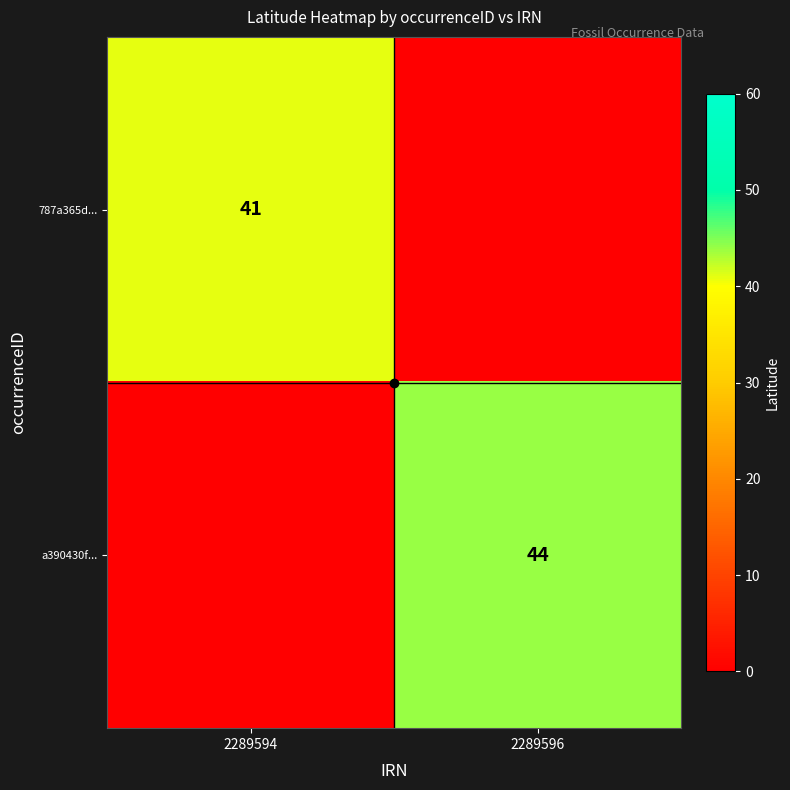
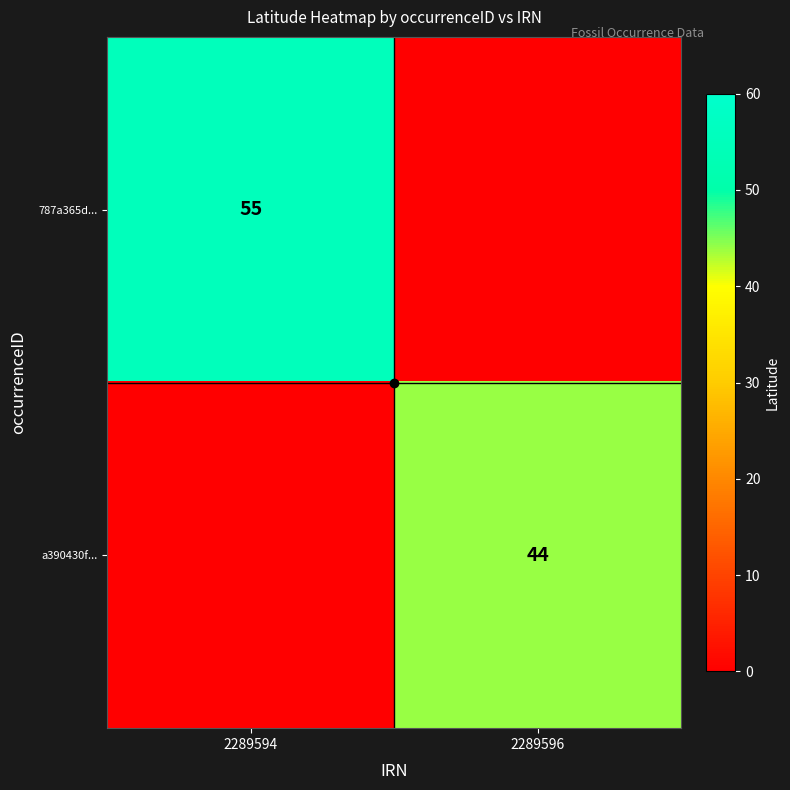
  {
    "787a365d...": {
-     "2289594": 41
+     "2289594": 55
    },
    "a390430f...": {
      "2289596": 44
    }
  }
